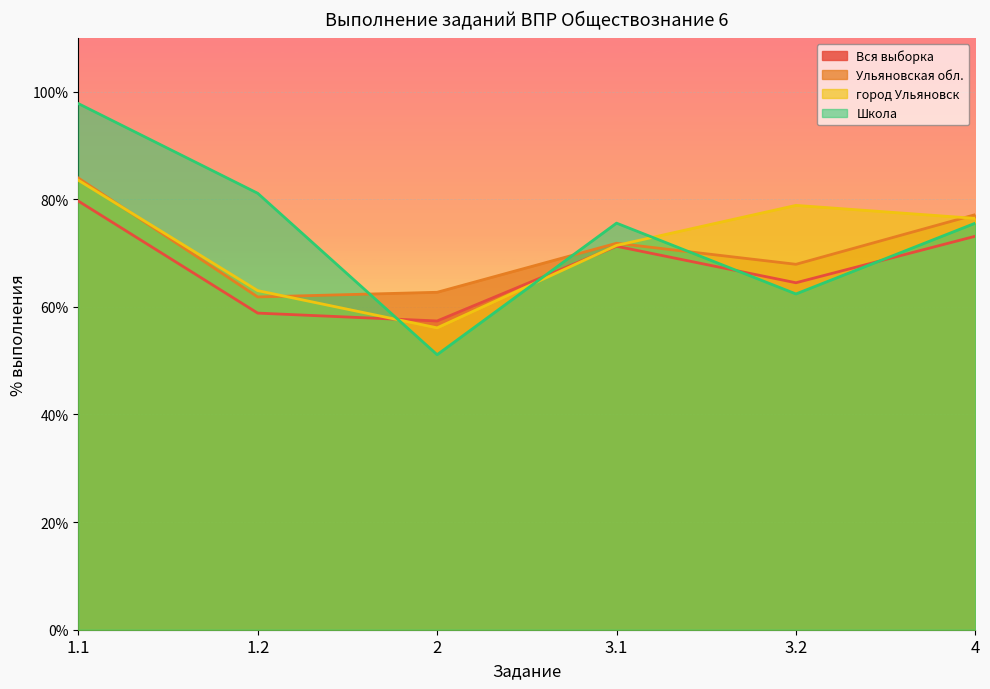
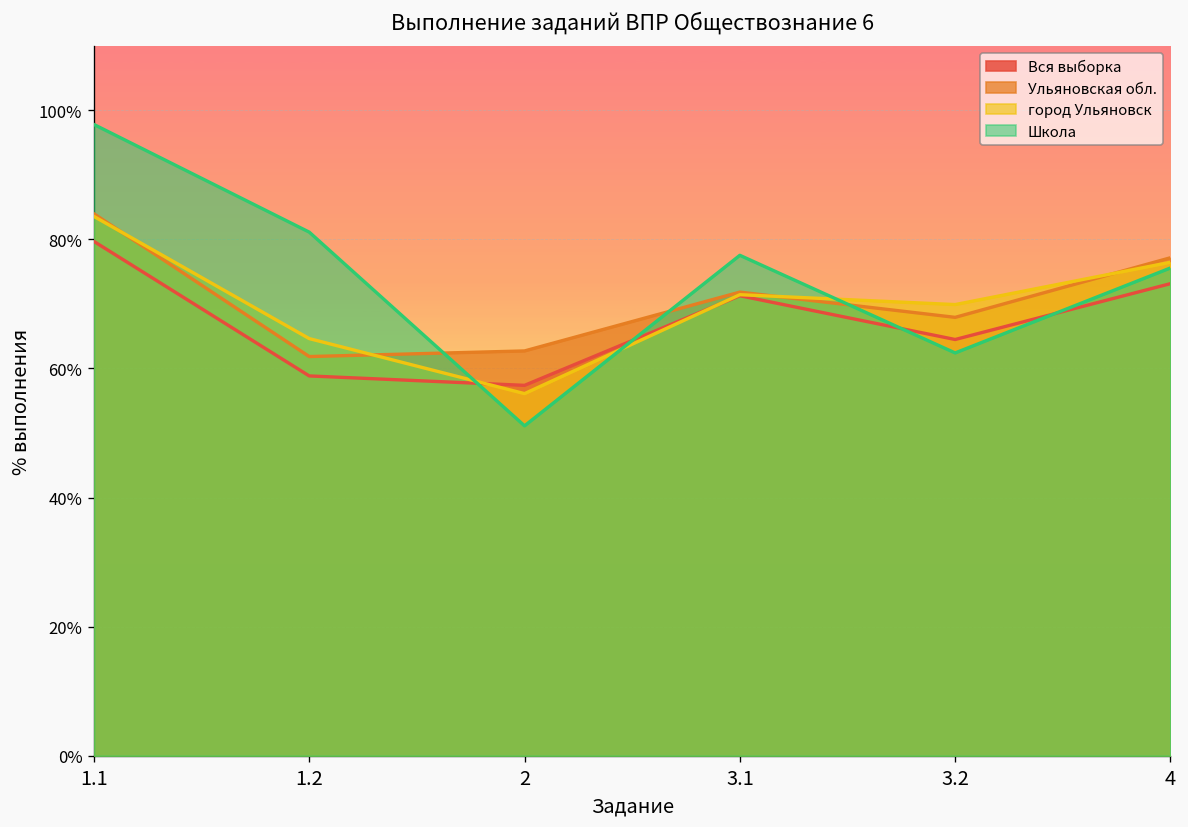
  {
    "город Ульяновск": {
-     "1.2": "63%",
+     "1.2": "65%",
      "2": "56%",
-     "3.2": "79%",
+     "3.2": "70%",
      "4": "76%"
    },
    "Школа": {
      "1.1": "98%",
      "1.2": "81%",
      "2": "51%",
-     "3.1": "76%",
+     "3.1": "78%",
      "3.2": "62%",
      "4": "76%"
    }
  }
